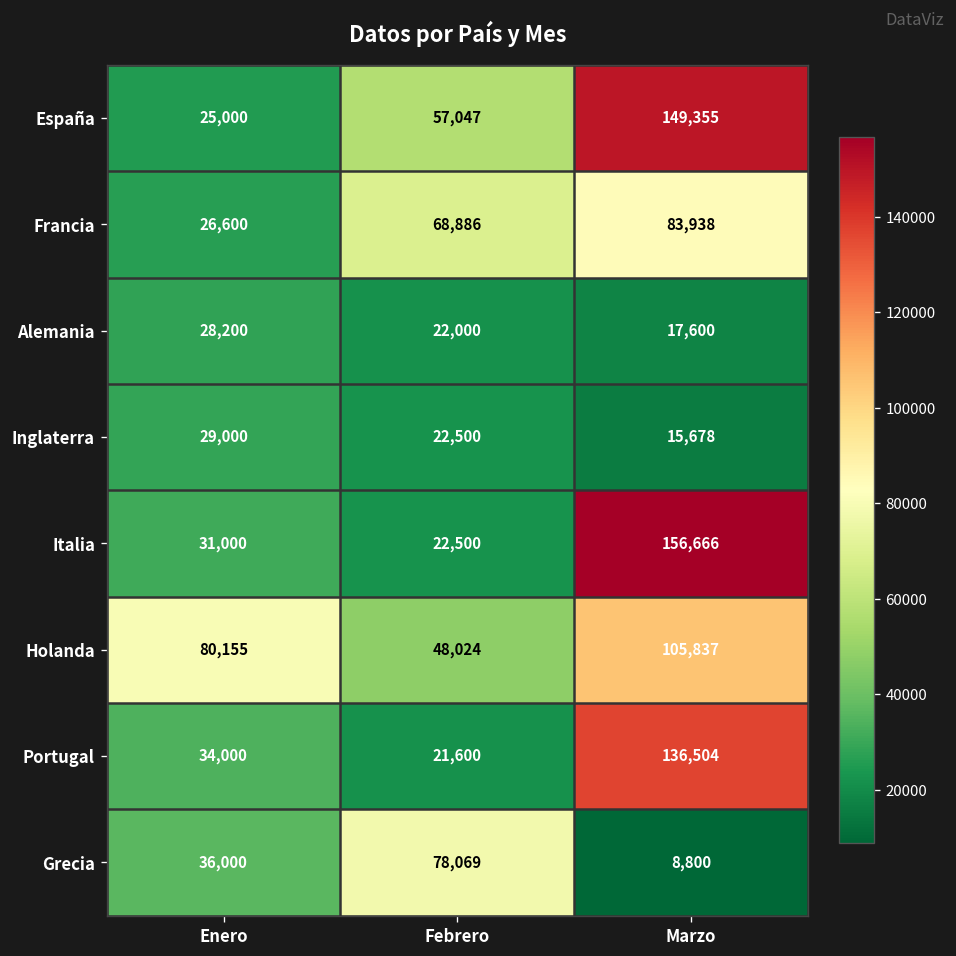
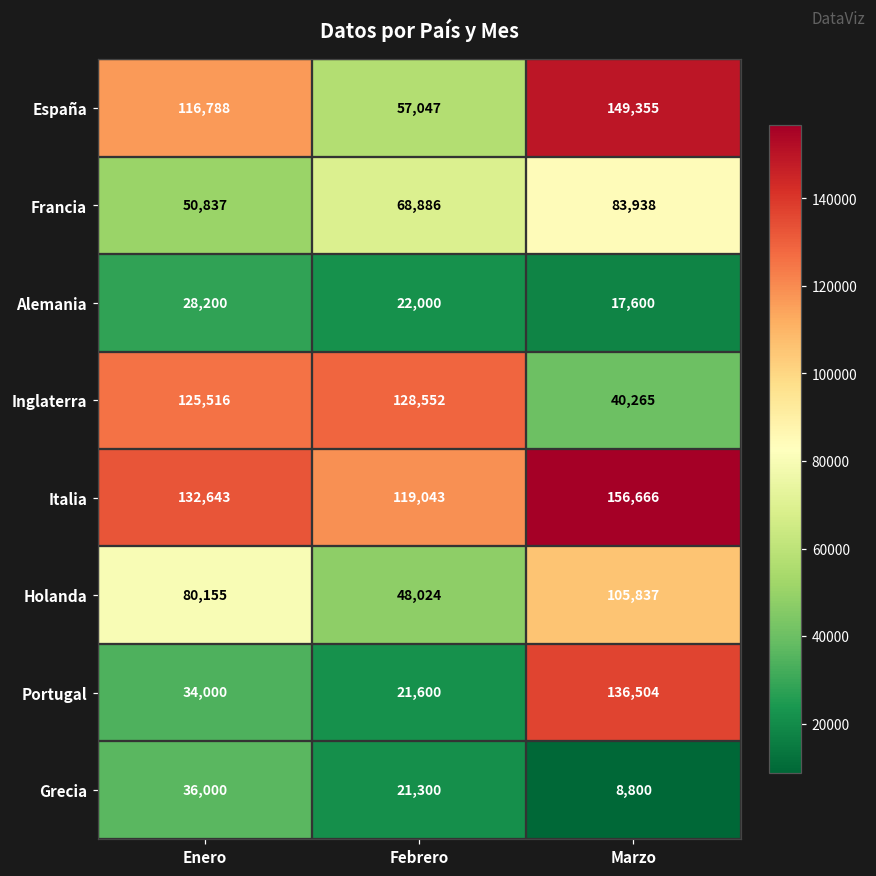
  {
    "España": {
-     "Enero": "25,000",
+     "Enero": "116,788",
      "Febrero": "57,047",
      "Marzo": "149,355"
    },
    "Francia": {
-     "Enero": "26,600",
+     "Enero": "50,837",
      "Febrero": "68,886",
      "Marzo": "83,938"
    },
    "Alemania": {
      "Enero": "28,200",
      "Febrero": "22,000",
      "Marzo": "17,600"
    },
    "Inglaterra": {
-     "Enero": "29,000",
-     "Febrero": "22,500",
-     "Marzo": "15,678"
+     "Enero": "125,516",
+     "Febrero": "128,552",
+     "Marzo": "40,265"
    },
    "Italia": {
-     "Enero": "31,000",
-     "Febrero": "22,500",
+     "Enero": "132,643",
+     "Febrero": "119,043",
      "Marzo": "156,666"
    },
    "Holanda": {
      "Enero": "80,155",
      "Febrero": "48,024",
      "Marzo": "105,837"
    },
    "Portugal": {
      "Enero": "34,000",
      "Febrero": "21,600",
      "Marzo": "136,504"
    },
    "Grecia": {
      "Enero": "36,000",
-     "Febrero": "78,069",
+     "Febrero": "21,300",
      "Marzo": "8,800"
    }
  }
